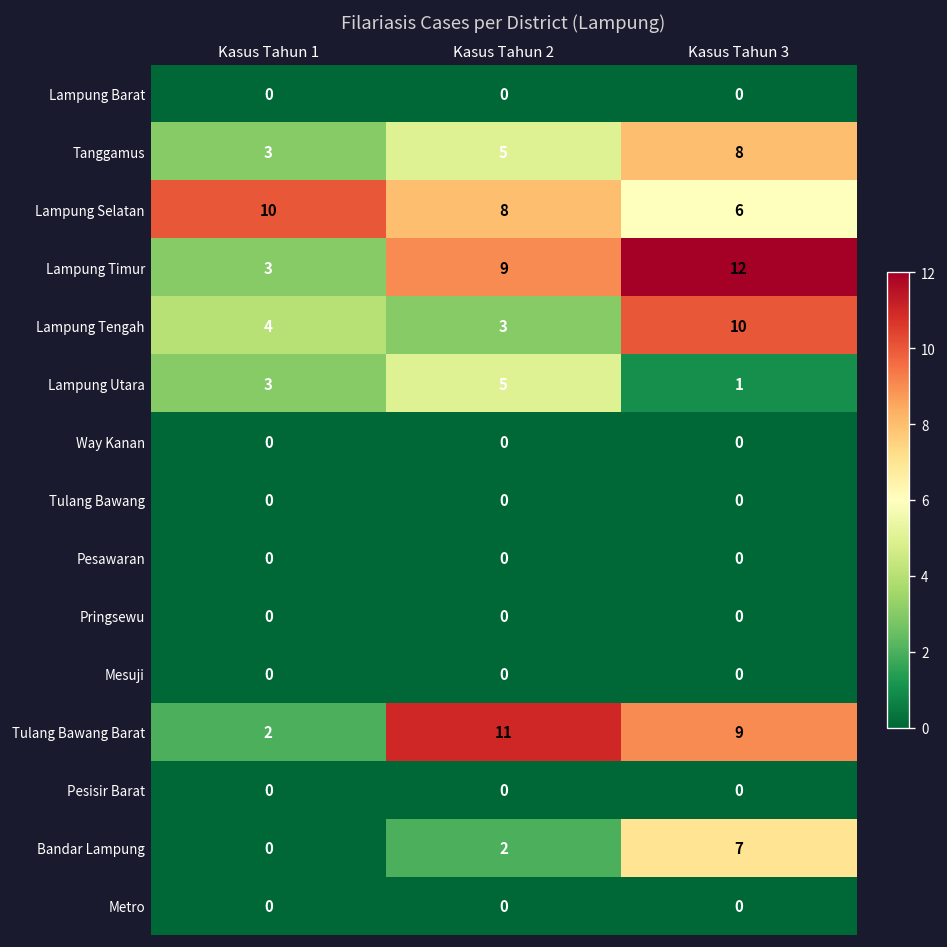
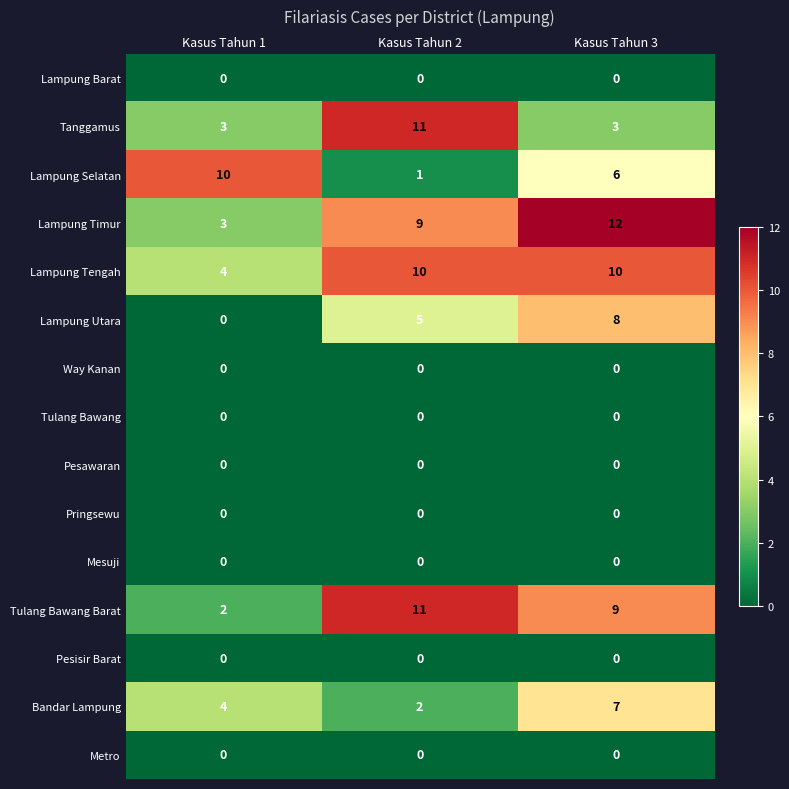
  {
    "Lampung Barat": {
      "Kasus Tahun 1": 0,
      "Kasus Tahun 2": 0,
      "Kasus Tahun 3": 0
    },
    "Tanggamus": {
      "Kasus Tahun 1": 3,
-     "Kasus Tahun 2": 5,
-     "Kasus Tahun 3": 8
+     "Kasus Tahun 2": 11,
+     "Kasus Tahun 3": 3
    },
    "Lampung Selatan": {
      "Kasus Tahun 1": 10,
-     "Kasus Tahun 2": 8,
+     "Kasus Tahun 2": 1,
      "Kasus Tahun 3": 6
    },
    "Lampung Timur": {
      "Kasus Tahun 1": 3,
      "Kasus Tahun 2": 9,
      "Kasus Tahun 3": 12
    },
    "Lampung Tengah": {
      "Kasus Tahun 1": 4,
-     "Kasus Tahun 2": 3,
+     "Kasus Tahun 2": 10,
      "Kasus Tahun 3": 10
    },
    "Lampung Utara": {
-     "Kasus Tahun 1": 3,
+     "Kasus Tahun 1": 0,
      "Kasus Tahun 2": 5,
-     "Kasus Tahun 3": 1
+     "Kasus Tahun 3": 8
    },
    "Way Kanan": {
      "Kasus Tahun 1": 0,
      "Kasus Tahun 2": 0,
      "Kasus Tahun 3": 0
    },
    "Tulang Bawang": {
      "Kasus Tahun 1": 0,
      "Kasus Tahun 2": 0,
      "Kasus Tahun 3": 0
    },
    "Pesawaran": {
      "Kasus Tahun 1": 0,
      "Kasus Tahun 2": 0,
      "Kasus Tahun 3": 0
    },
    "Pringsewu": {
      "Kasus Tahun 1": 0,
      "Kasus Tahun 2": 0,
      "Kasus Tahun 3": 0
    },
    "Mesuji": {
      "Kasus Tahun 1": 0,
      "Kasus Tahun 2": 0,
      "Kasus Tahun 3": 0
    },
    "Tulang Bawang Barat": {
      "Kasus Tahun 1": 2,
      "Kasus Tahun 2": 11,
      "Kasus Tahun 3": 9
    },
    "Pesisir Barat": {
      "Kasus Tahun 1": 0,
      "Kasus Tahun 2": 0,
      "Kasus Tahun 3": 0
    },
    "Bandar Lampung": {
-     "Kasus Tahun 1": 0,
+     "Kasus Tahun 1": 4,
      "Kasus Tahun 2": 2,
      "Kasus Tahun 3": 7
    },
    "Metro": {
      "Kasus Tahun 1": 0,
      "Kasus Tahun 2": 0,
      "Kasus Tahun 3": 0
    }
  }
